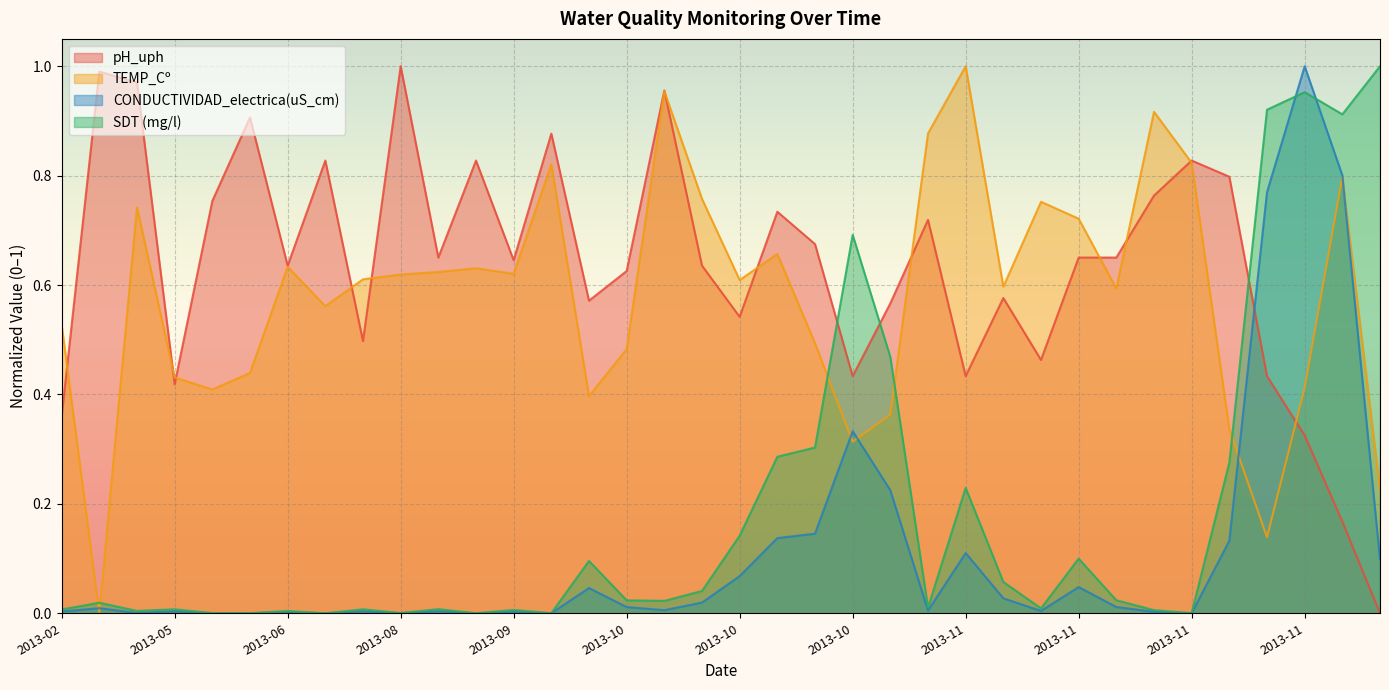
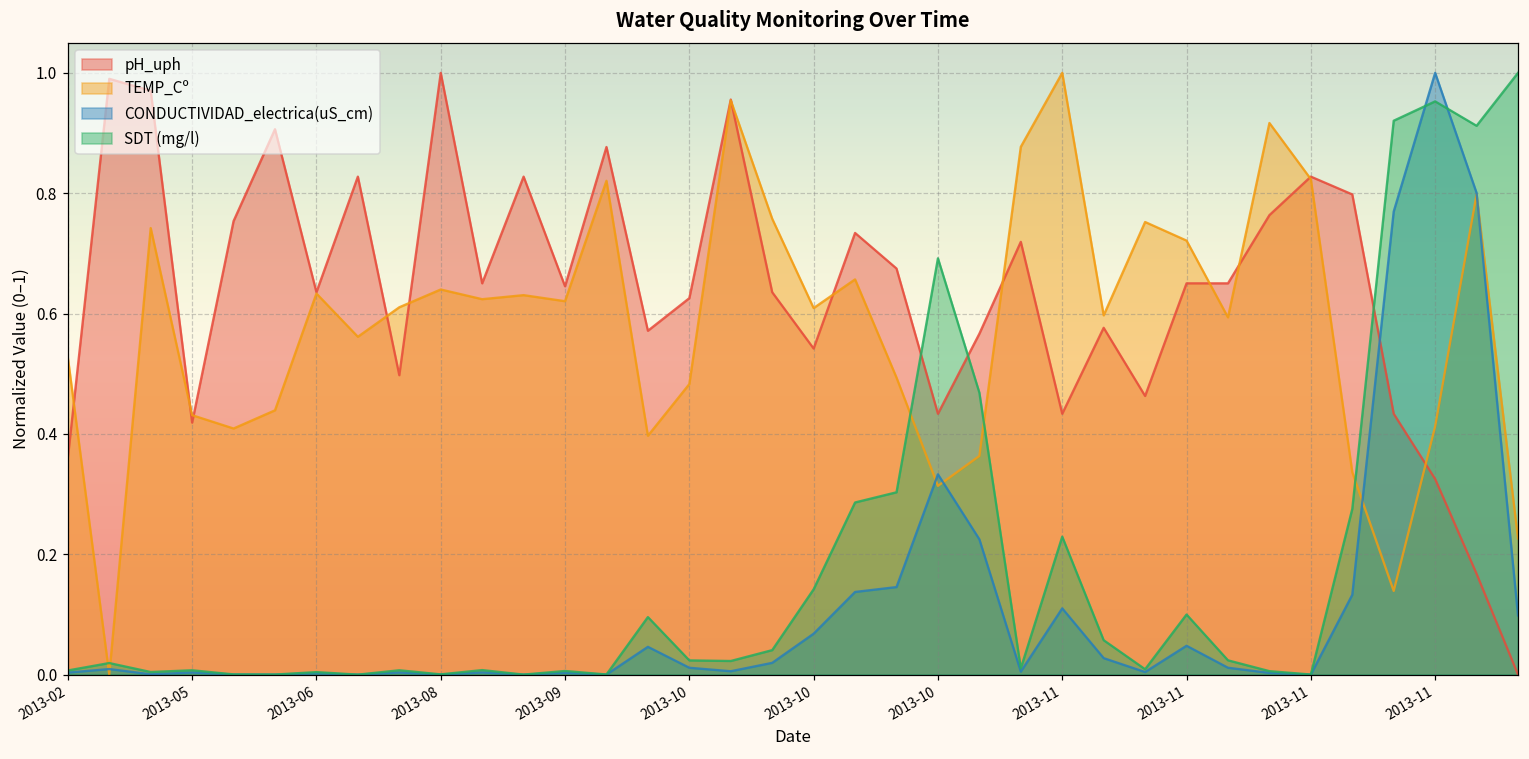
  {
    "pH_uph": {
      "2013-02": 0.36,
      "2013-05": 0.42,
      "2013-08": 1.00,
      "2013-09": 0.65
    },
    "TEMP_Cº": {
      "2013-02": 0.53,
      "2013-05": 0.43,
-     "2013-08": 0.62,
+     "2013-08": 0.64,
      "2013-09": 0.62
    }
  }
